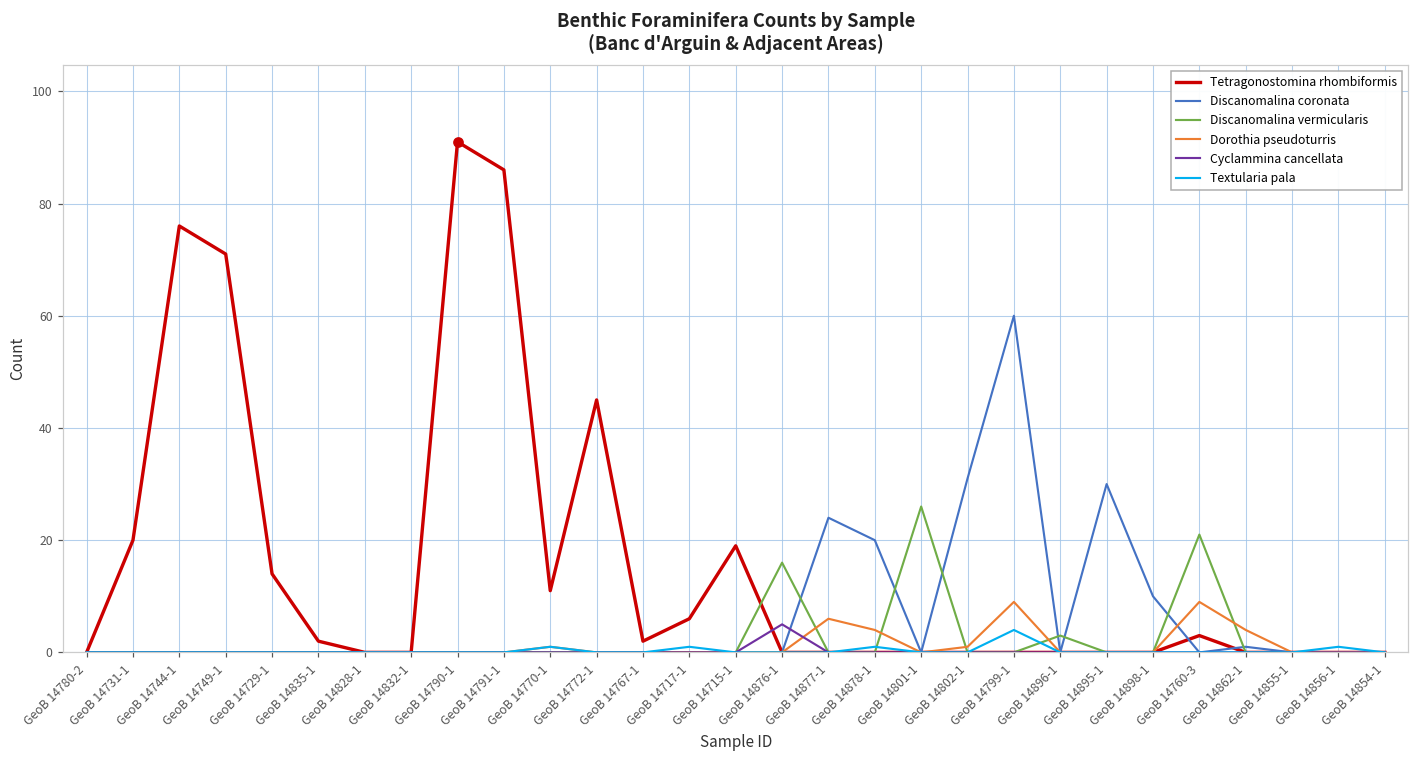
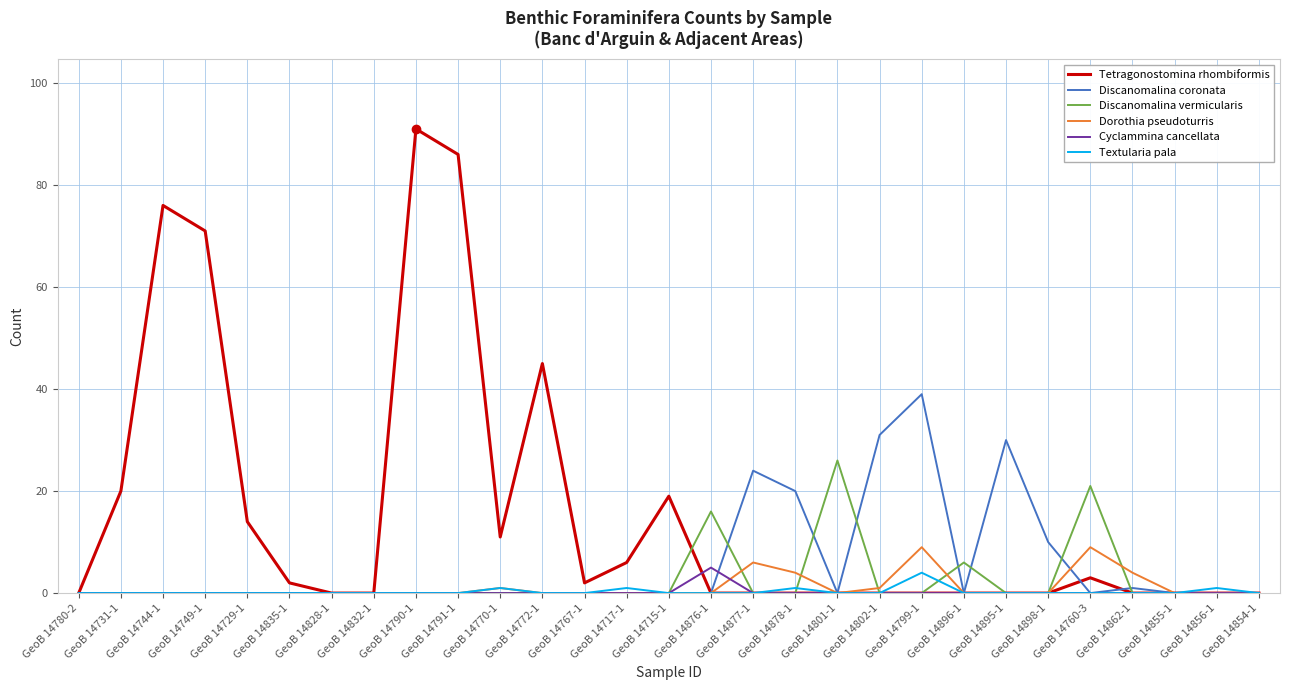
  {
    "Discanomalina coronata": {
      "GeoB 14877-1": 24,
      "GeoB 14878-1": 20,
      "GeoB 14802-1": 31,
-     "GeoB 14799-1": 60,
+     "GeoB 14799-1": 39,
      "GeoB 14895-1": 30,
      "GeoB 14898-1": 10,
      "GeoB 14862-1": 1
    },
    "Discanomalina vermicularis": {
      "GeoB 14876-1": 16,
      "GeoB 14801-1": 26,
-     "GeoB 14896-1": 3,
+     "GeoB 14896-1": 6,
      "GeoB 14760-3": 21
    },
    "Dorothia pseudoturris": {
      "GeoB 14877-1": 6,
      "GeoB 14878-1": 4,
      "GeoB 14802-1": 1,
      "GeoB 14799-1": 9,
      "GeoB 14760-3": 9,
      "GeoB 14862-1": 4
    },
    "Cyclammina cancellata": {
      "GeoB 14876-1": 5
    },
    "Textularia pala": {
      "GeoB 14717-1": 1,
      "GeoB 14878-1": 1,
      "GeoB 14799-1": 4,
      "GeoB 14856-1": 1
    }
  }
